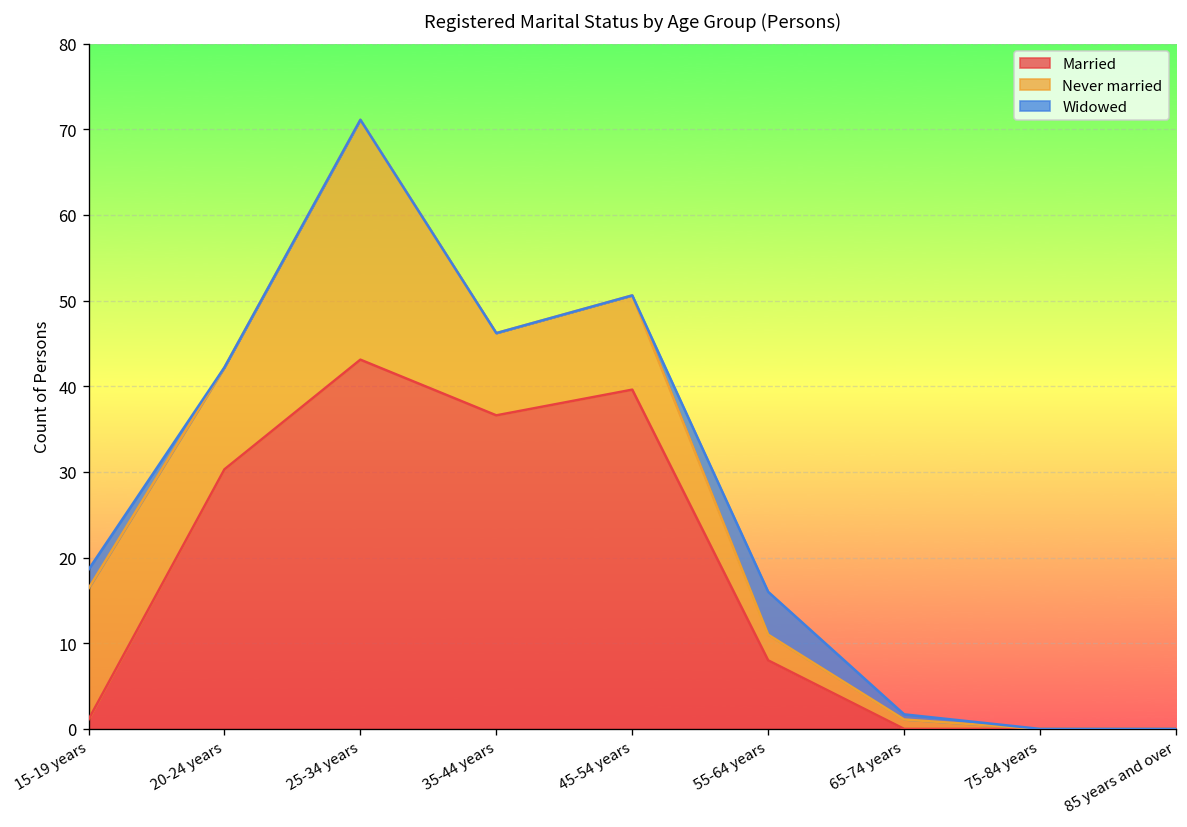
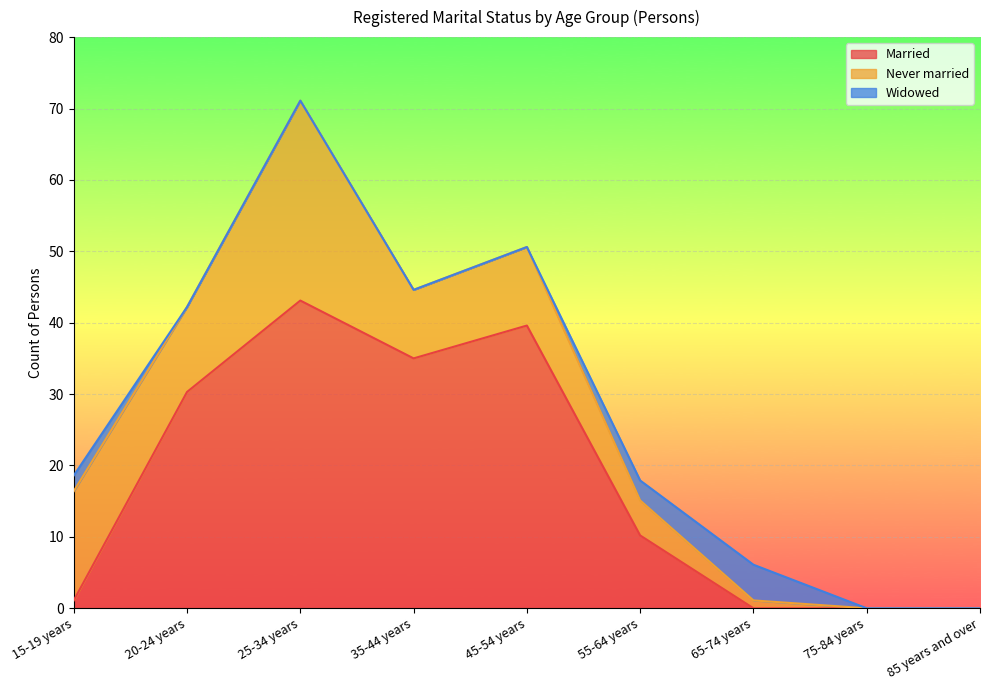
  {
    "Married": {
      "15-19 years": 1,
      "20-24 years": 30,
      "25-34 years": 43,
-     "35-44 years": 37,
+     "35-44 years": 35,
      "45-54 years": 40,
-     "55-64 years": 8,
+     "55-64 years": 10,
      "65-74 years": 0
    },
    "Never married": {
      "15-19 years": 15,
-     "55-64 years": 3,
+     "55-64 years": 5,
      "65-74 years": 1
    },
    "Widowed": {
      "15-19 years": 2,
-     "55-64 years": 5,
-     "65-74 years": 1
+     "55-64 years": 3,
+     "65-74 years": 5
    }
  }
